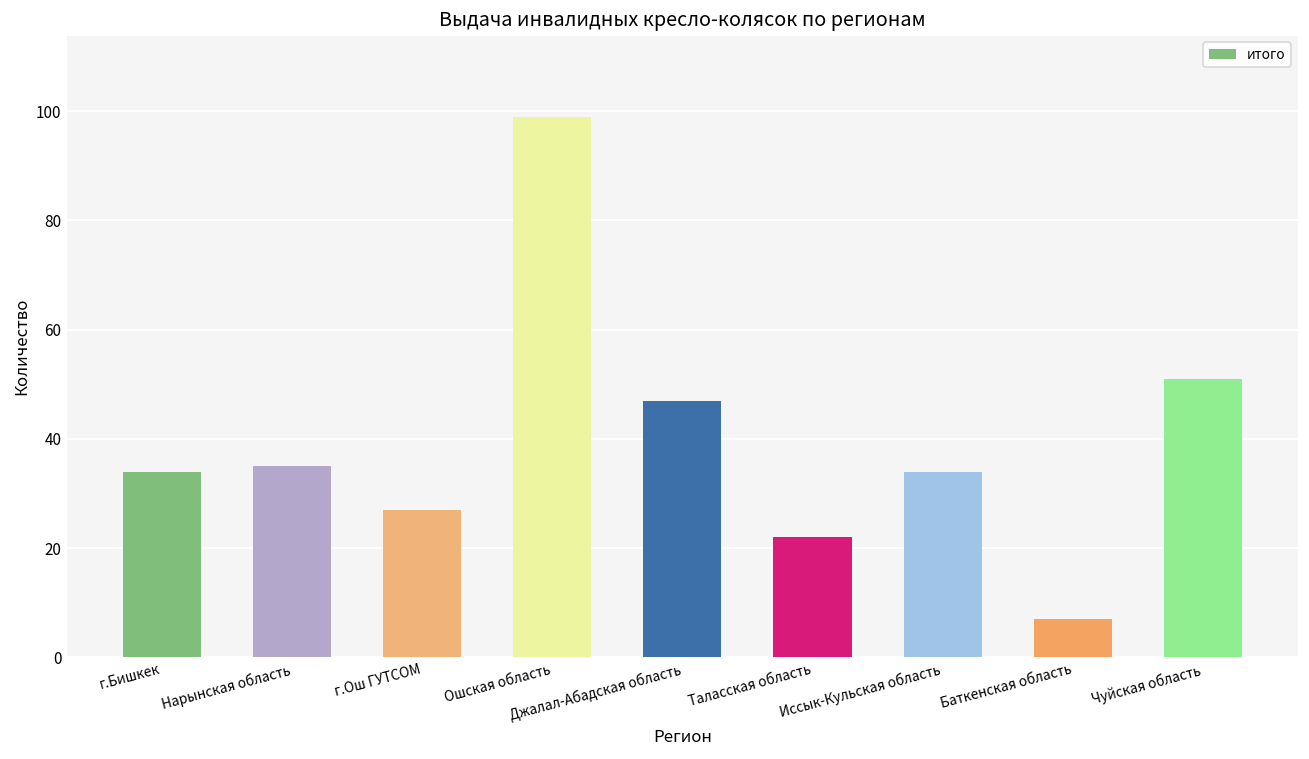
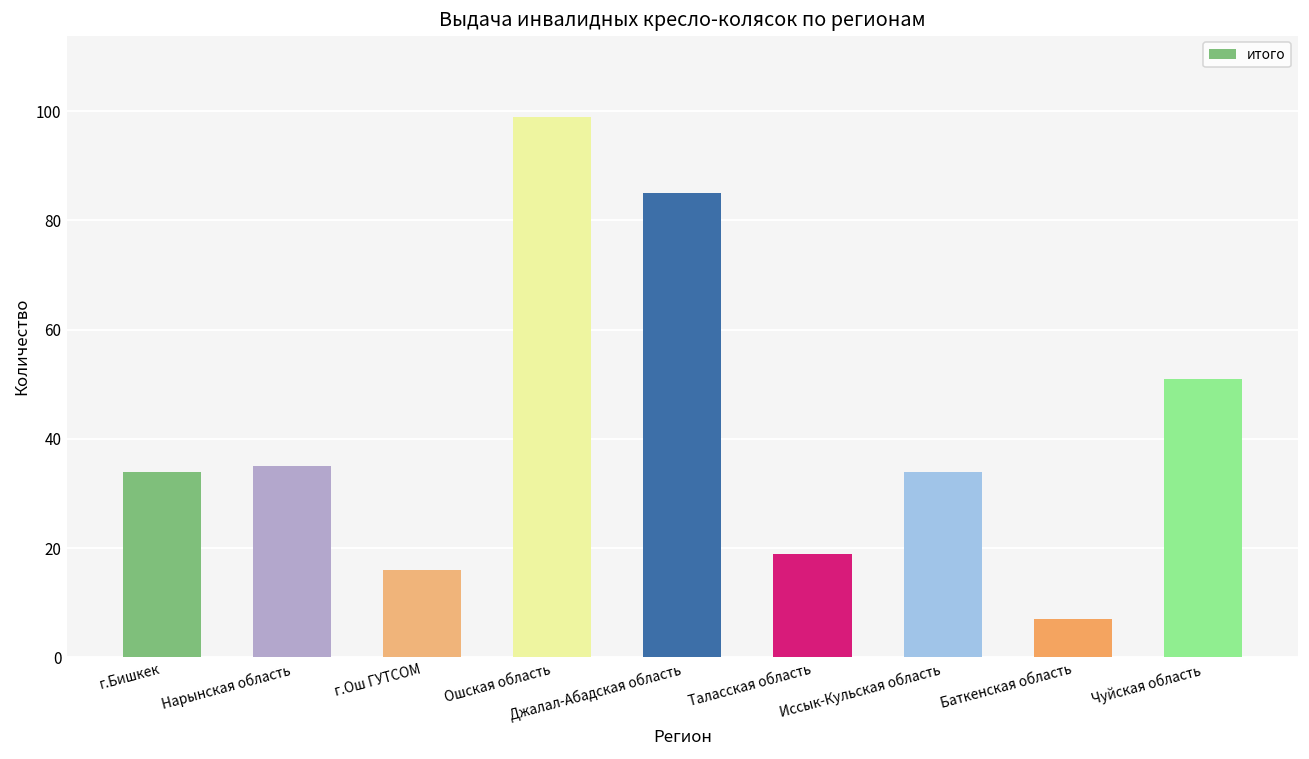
  {
    "г.Бишкек": 34,
    "Нарынская область": 35,
-   "г.Ош ГУТСОМ": 27,
+   "г.Ош ГУТСОМ": 16,
    "Ошская область": 99,
-   "Джалал-Абадская область": 47,
-   "Таласская область": 22,
+   "Джалал-Абадская область": 85,
+   "Таласская область": 19,
    "Иссык-Кульская область": 34,
    "Баткенская область": 7,
    "Чуйская область": 51
  }
